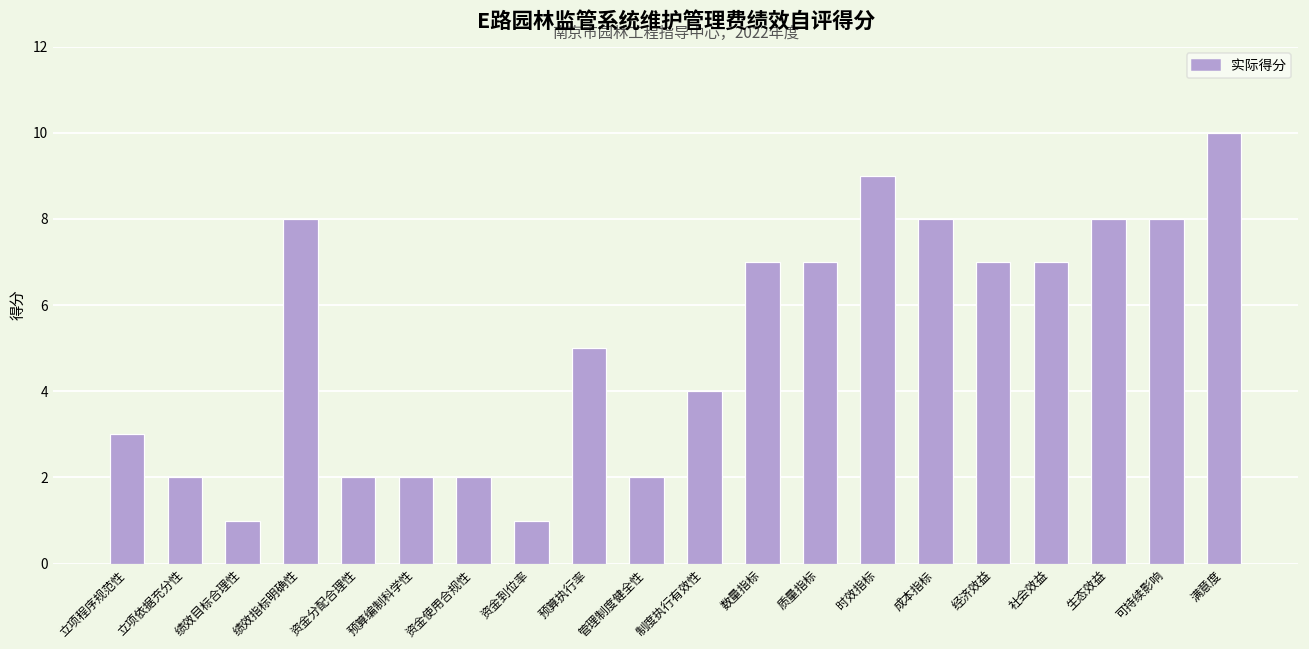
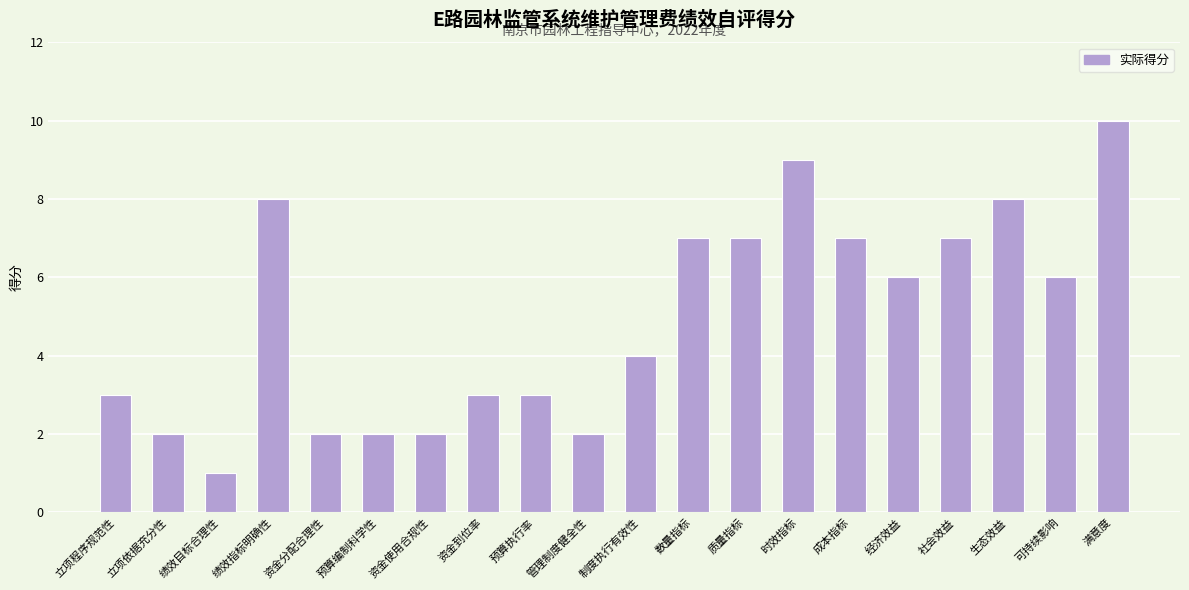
  {
    "立项程序规范性": 3,
    "立项依据充分性": 2,
    "绩效目标合理性": 1,
    "绩效指标明确性": 8,
    "资金分配合理性": 2,
    "预算编制科学性": 2,
    "资金使用合规性": 2,
-   "资金到位率": 1,
-   "预算执行率": 5,
+   "资金到位率": 3,
+   "预算执行率": 3,
    "管理制度健全性": 2,
    "制度执行有效性": 4,
    "数量指标": 7,
    "质量指标": 7,
    "时效指标": 9,
-   "成本指标": 8,
-   "经济效益": 7,
+   "成本指标": 7,
+   "经济效益": 6,
    "社会效益": 7,
    "生态效益": 8,
-   "可持续影响": 8,
+   "可持续影响": 6,
    "满意度": 10
  }
